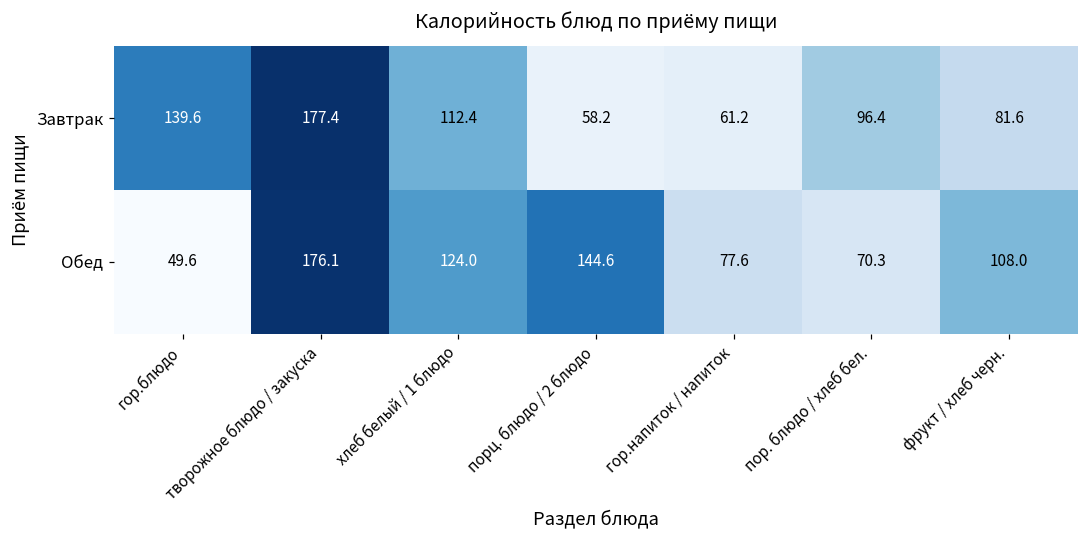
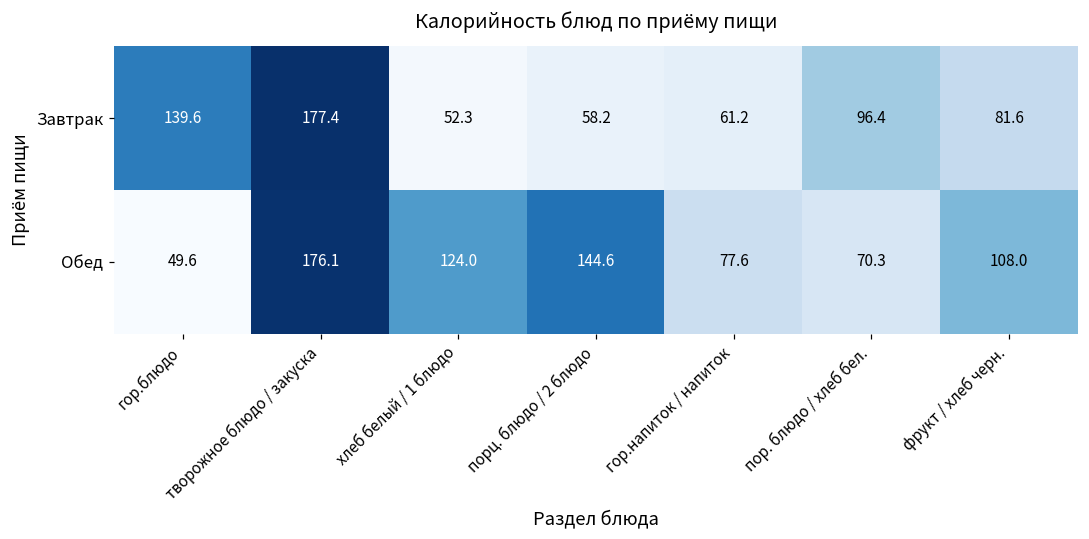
  {
    "Завтрак": {
      "гор.блюдо": 139.6,
      "творожное блюдо / закуска": 177.4,
-     "хлеб белый / 1 блюдо": 112.4,
+     "хлеб белый / 1 блюдо": 52.3,
      "порц. блюдо / 2 блюдо": 58.2,
      "гор.напиток / напиток": 61.2,
      "пор. блюдо / хлеб бел.": 96.4,
      "фрукт / хлеб черн.": 81.6
    },
    "Обед": {
      "гор.блюдо": 49.6,
      "творожное блюдо / закуска": 176.1,
      "хлеб белый / 1 блюдо": 124.0,
      "порц. блюдо / 2 блюдо": 144.6,
      "гор.напиток / напиток": 77.6,
      "пор. блюдо / хлеб бел.": 70.3,
      "фрукт / хлеб черн.": 108.0
    }
  }
